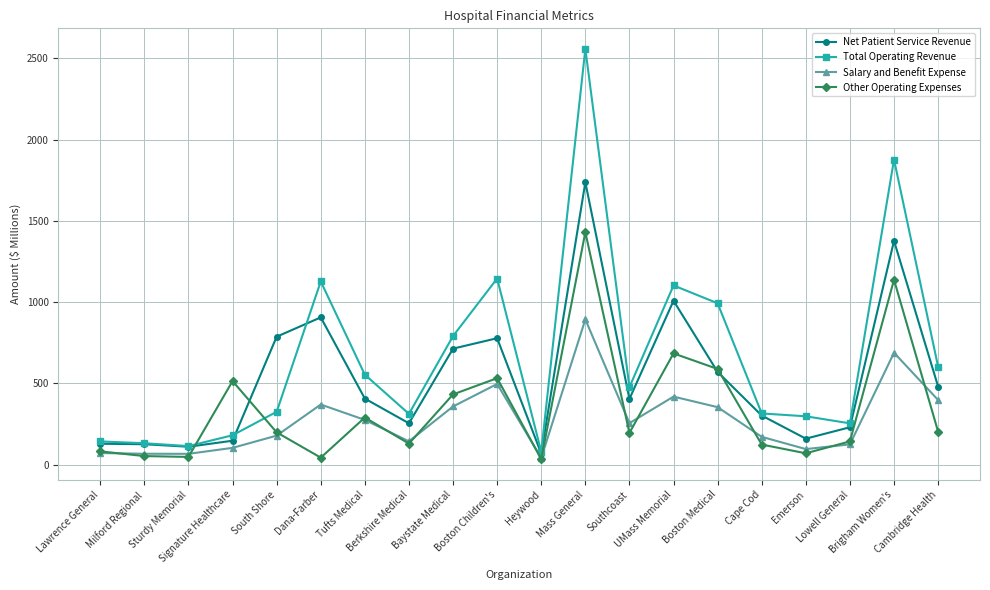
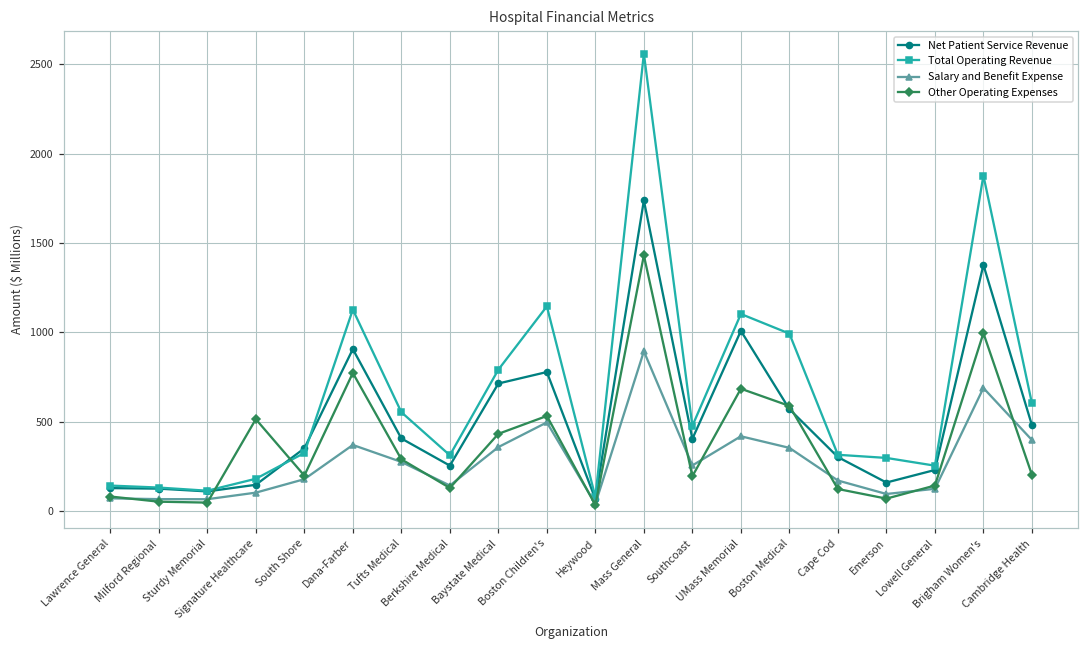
  {
    "Net Patient Service Revenue": {
      "Signature Healthcare": 150,
-     "South Shore": 790,
+     "South Shore": 350,
      "Dana-Farber": 910,
      "Tufts Medical": 410,
      "Berkshire Medical": 250,
      "Baystate Medical": 710,
      "Boston Children's": 780,
      "Mass General": 1740,
      "Southcoast": 400,
      "UMass Memorial": 1010,
      "Boston Medical": 570,
      "Emerson": 160,
      "Lowell General": 230,
      "Brigham Women's": 1380,
      "Cambridge Health": 480
    },
    "Total Operating Revenue": {
      "Signature Healthcare": 180,
      "South Shore": 330,
      "Dana-Farber": 1130,
      "Tufts Medical": 550,
      "Berkshire Medical": 310,
      "Baystate Medical": 790,
      "Boston Children's": 1150,
      "Mass General": 2560,
      "Southcoast": 480,
      "UMass Memorial": 1100,
      "Boston Medical": 990,
      "Emerson": 300,
      "Lowell General": 250,
      "Brigham Women's": 1880,
      "Cambridge Health": 600
    },
    "Salary and Benefit Expense": {
      "Sturdy Memorial": 70,
      "Signature Healthcare": 100,
      "South Shore": 180,
      "Dana-Farber": 370,
      "Baystate Medical": 360,
      "Boston Children's": 500,
      "Mass General": 890,
      "Southcoast": 260,
      "UMass Memorial": 420,
      "Boston Medical": 350,
      "Cape Cod": 170,
      "Emerson": 100,
      "Lowell General": 120,
      "Brigham Women's": 690,
      "Cambridge Health": 400
    },
    "Other Operating Expenses": {
      "Sturdy Memorial": 50,
      "Signature Healthcare": 510,
      "South Shore": 200,
-     "Dana-Farber": 40,
+     "Dana-Farber": 770,
      "Baystate Medical": 430,
      "Boston Children's": 530,
      "Mass General": 1430,
      "Southcoast": 200,
      "UMass Memorial": 680,
      "Boston Medical": 590,
      "Cape Cod": 120,
      "Emerson": 70,
      "Lowell General": 140,
-     "Brigham Women's": 1140,
+     "Brigham Women's": 1000,
      "Cambridge Health": 200
    }
  }
